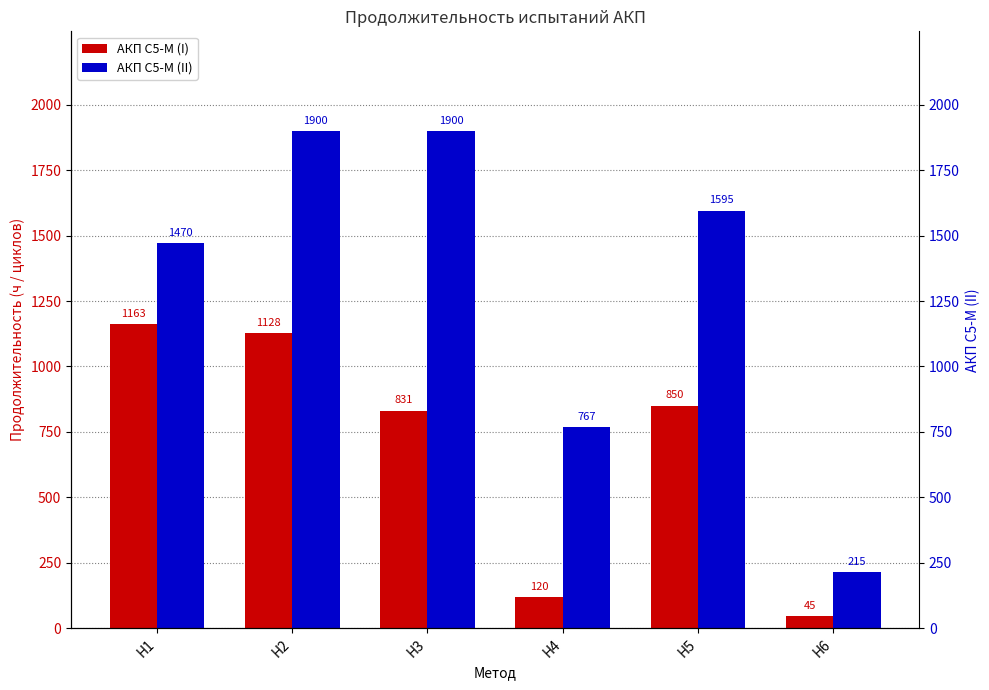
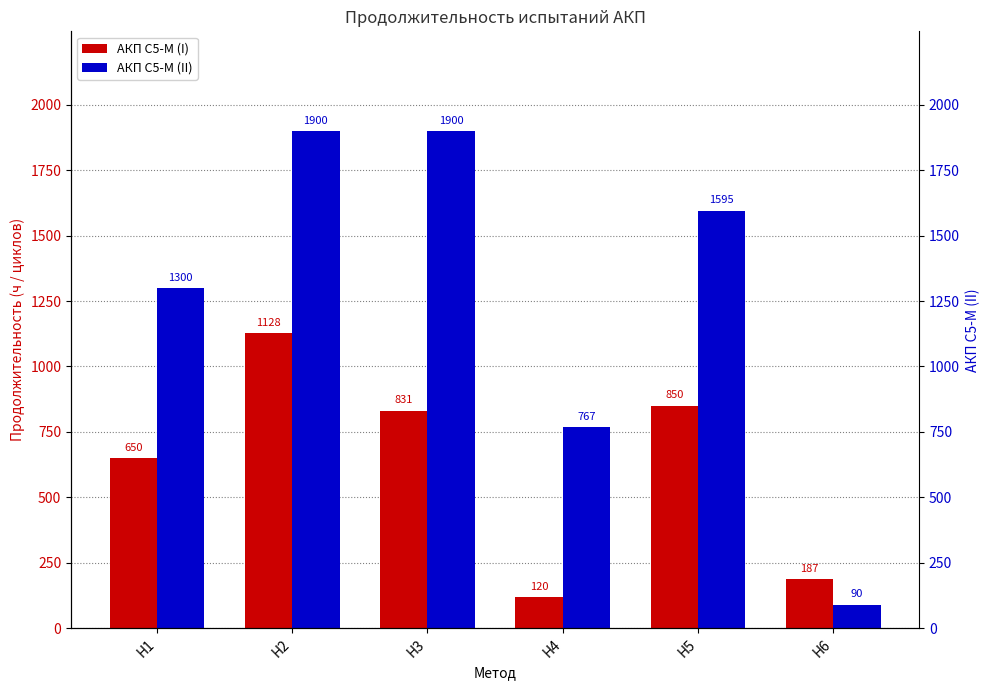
  {
    "АКП С5-М (I)": {
-     "Н1": 1163,
+     "Н1": 650,
      "Н2": 1128,
      "Н3": 831,
      "Н4": 120,
      "Н5": 850,
-     "Н6": 45
+     "Н6": 187
    },
    "АКП С5-М (II)": {
-     "Н1": 1470,
+     "Н1": 1300,
      "Н2": 1900,
      "Н3": 1900,
      "Н4": 767,
      "Н5": 1595,
-     "Н6": 215
+     "Н6": 90
    }
  }
